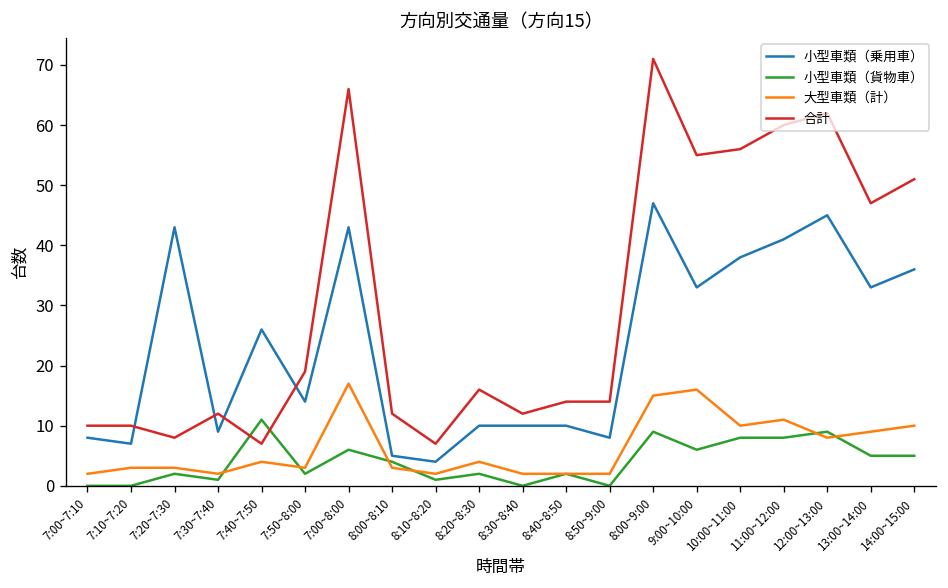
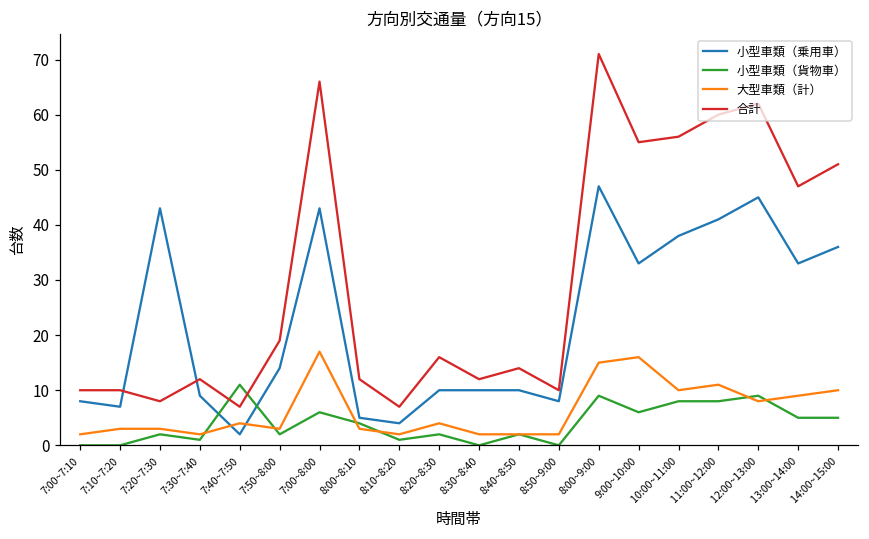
  {
    "小型車類（乗用車）": {
      "7:00~7:10": 8,
      "7:10~7:20": 7,
      "7:20~7:30": 43,
      "7:30~7:40": 9,
-     "7:40~7:50": 26,
+     "7:40~7:50": 2,
      "7:50~8:00": 14,
      "7:00~8:00": 43,
      "8:00~8:10": 5,
      "8:10~8:20": 4,
      "8:20~8:30": 10,
      "8:30~8:40": 10,
      "8:40~8:50": 10,
      "8:50~9:00": 8,
      "8:00~9:00": 47,
      "9:00~10:00": 33,
      "10:00~11:00": 38,
      "11:00~12:00": 41,
      "12:00~13:00": 45,
      "13:00~14:00": 33,
      "14:00~15:00": 36
    },
    "小型車類（貨物車）": {
      "7:00~7:10": 0,
      "7:10~7:20": 0,
      "7:20~7:30": 2,
      "7:30~7:40": 1,
      "7:40~7:50": 11,
      "7:50~8:00": 2,
      "7:00~8:00": 6,
      "8:00~8:10": 4,
      "8:10~8:20": 1,
      "8:20~8:30": 2,
      "8:30~8:40": 0,
      "8:50~9:00": 0,
      "8:00~9:00": 9,
      "9:00~10:00": 6,
      "10:00~11:00": 8,
      "11:00~12:00": 8,
      "12:00~13:00": 9,
      "13:00~14:00": 5,
      "14:00~15:00": 5
    },
    "大型車類（計）": {
      "7:00~7:10": 2,
      "7:10~7:20": 3,
      "7:20~7:30": 3,
      "7:30~7:40": 2,
      "7:40~7:50": 4,
      "7:50~8:00": 3,
      "7:00~8:00": 17,
      "8:00~8:10": 3,
      "8:10~8:20": 2,
      "8:20~8:30": 4,
      "8:30~8:40": 2,
      "8:50~9:00": 2,
      "8:00~9:00": 15,
      "9:00~10:00": 16,
      "10:00~11:00": 10,
      "11:00~12:00": 11,
      "12:00~13:00": 8,
      "13:00~14:00": 9,
      "14:00~15:00": 10
    },
    "合計": {
      "7:00~7:10": 10,
      "7:10~7:20": 10,
      "7:20~7:30": 8,
      "7:30~7:40": 12,
      "7:40~7:50": 7,
      "7:50~8:00": 19,
      "7:00~8:00": 66,
      "8:00~8:10": 12,
      "8:10~8:20": 7,
      "8:20~8:30": 16,
      "8:30~8:40": 12,
      "8:40~8:50": 14,
-     "8:50~9:00": 14,
+     "8:50~9:00": 10,
      "8:00~9:00": 71,
      "9:00~10:00": 55,
      "10:00~11:00": 56,
      "13:00~14:00": 47,
      "14:00~15:00": 51
    }
  }
